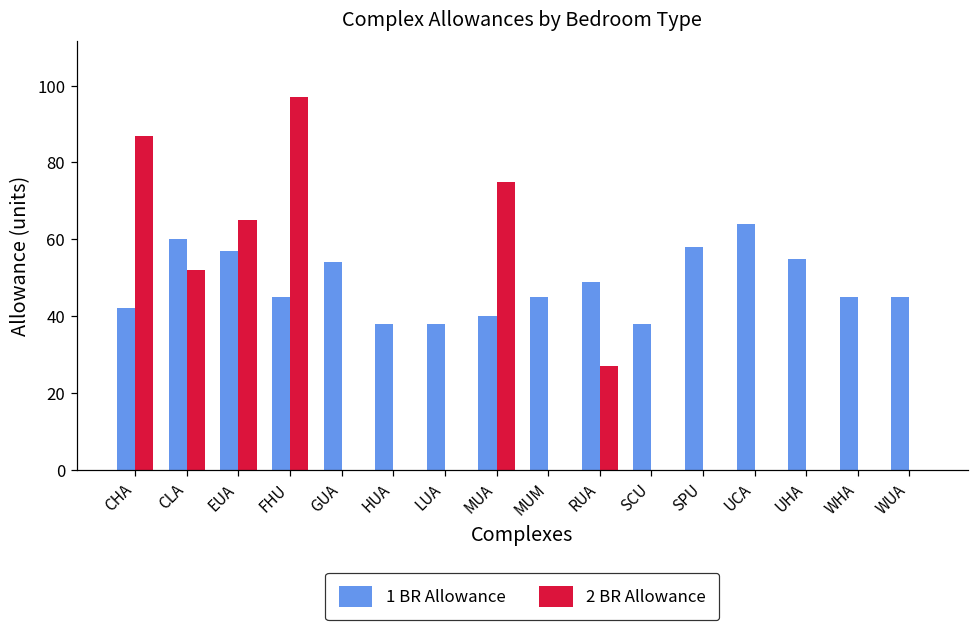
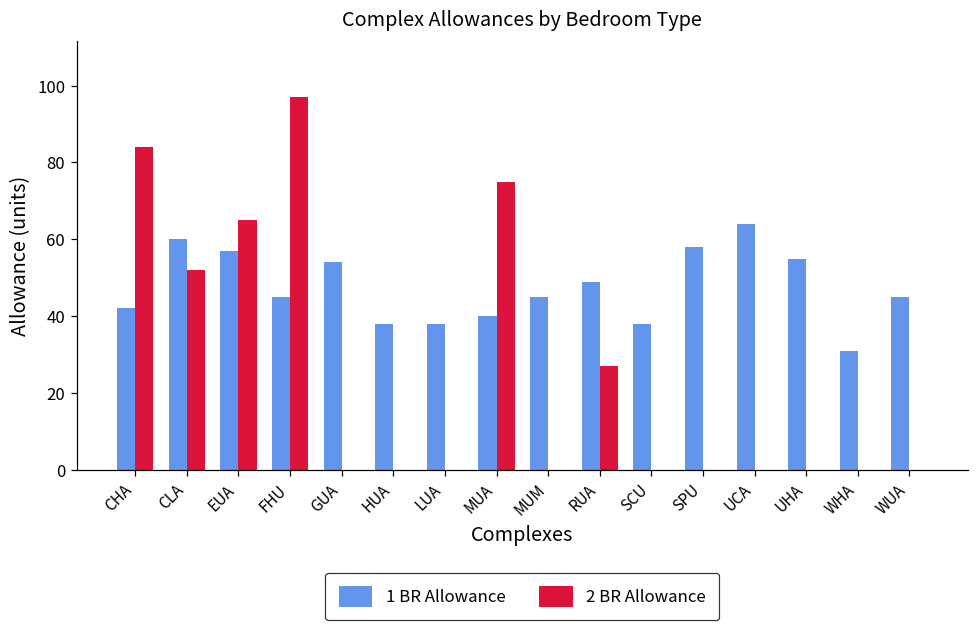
  {
    "1 BR Allowance": {
      "CHA": 42,
      "CLA": 60,
      "EUA": 57,
      "FHU": 45,
      "GUA": 54,
      "HUA": 38,
      "LUA": 38,
      "MUA": 40,
      "MUM": 45,
      "RUA": 49,
      "SCU": 38,
      "SPU": 58,
      "UCA": 64,
      "UHA": 55,
-     "WHA": 45,
+     "WHA": 31,
      "WUA": 45
    },
    "2 BR Allowance": {
-     "CHA": 87,
+     "CHA": 84,
      "CLA": 52,
      "EUA": 65,
      "FHU": 97,
      "GUA": 0,
      "HUA": 0,
      "LUA": 0,
      "MUA": 75,
      "MUM": 0,
      "RUA": 27,
      "SCU": 0,
      "SPU": 0,
      "UCA": 0,
      "UHA": 0,
      "WHA": 0,
      "WUA": 0
    }
  }
